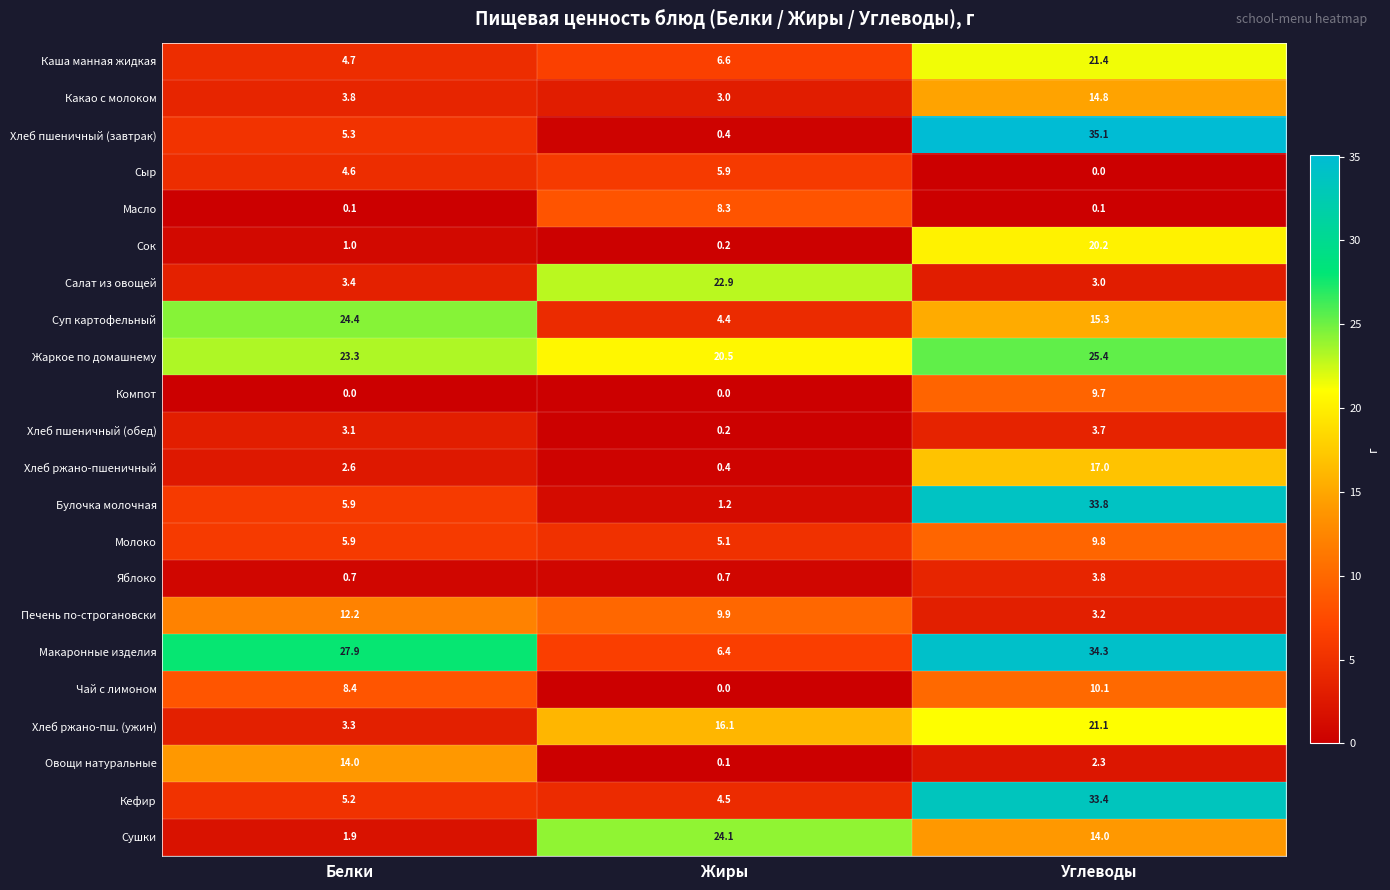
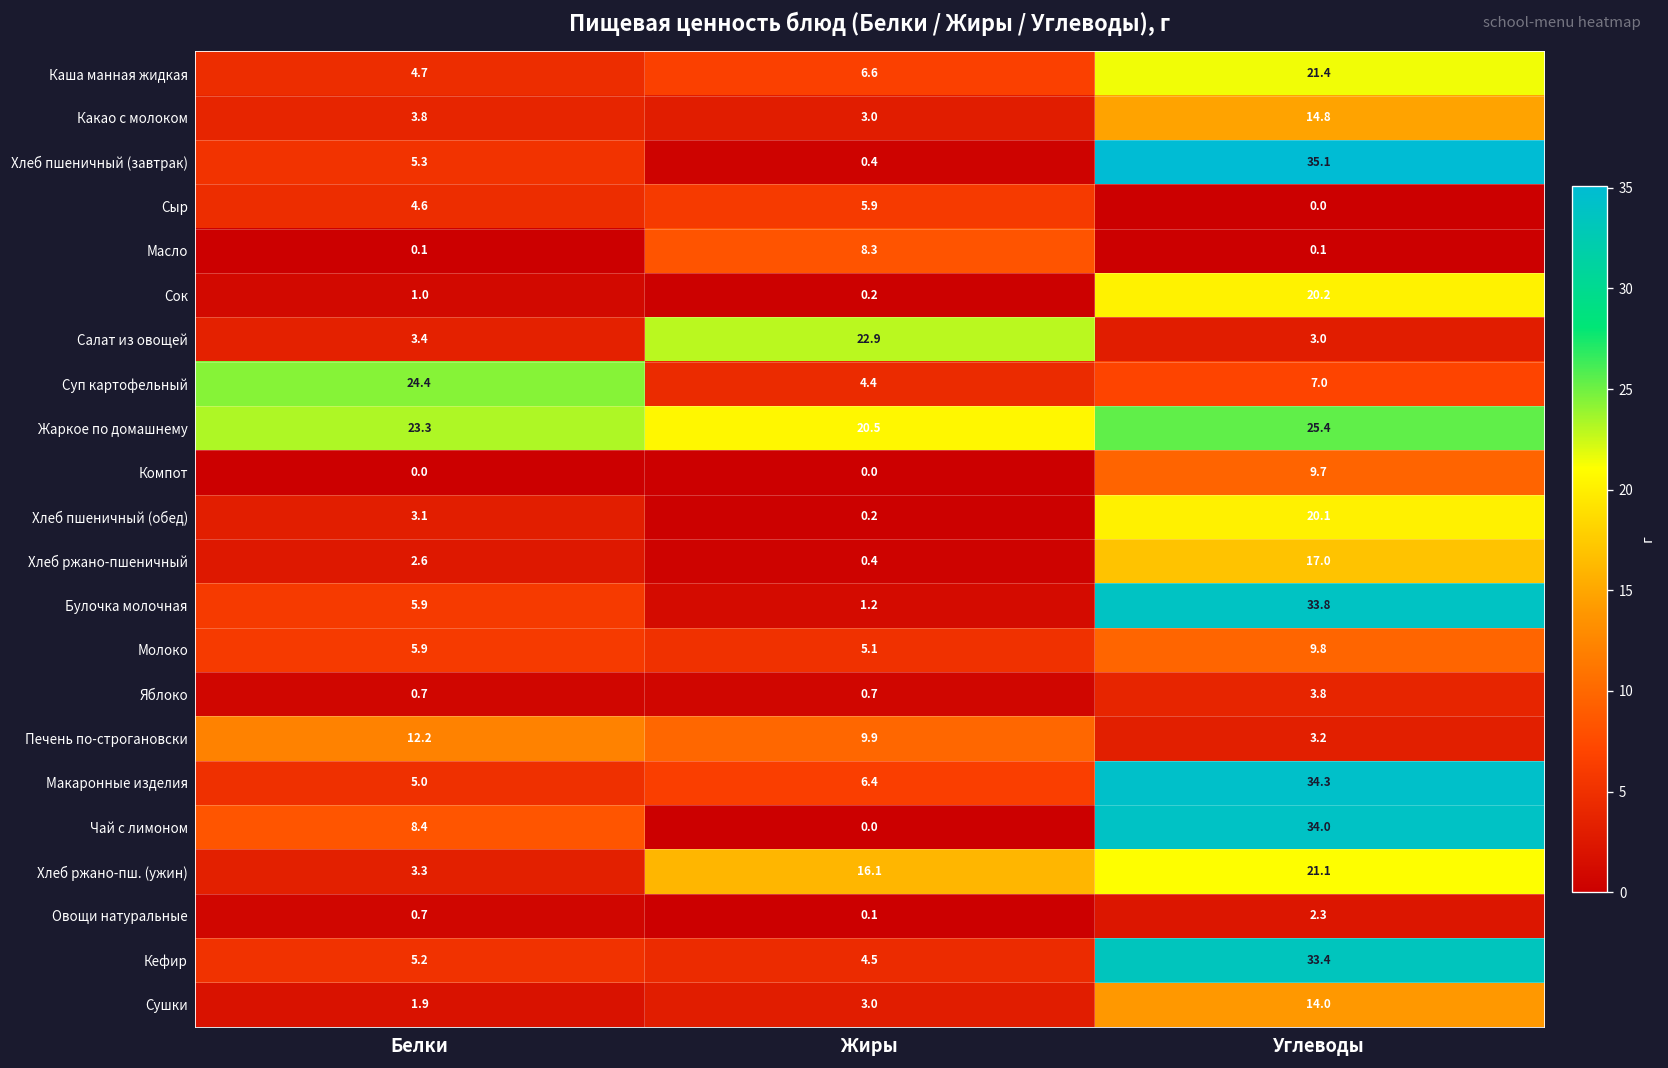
  {
    "Каша манная жидкая": {
      "Белки": 4.7,
      "Жиры": 6.6,
      "Углеводы": 21.4
    },
    "Какао с молоком": {
      "Белки": 3.8,
      "Жиры": 3.0,
      "Углеводы": 14.8
    },
    "Хлеб пшеничный (завтрак)": {
      "Белки": 5.3,
      "Жиры": 0.4,
      "Углеводы": 35.1
    },
    "Сыр": {
      "Белки": 4.6,
      "Жиры": 5.9,
      "Углеводы": 0.0
    },
    "Масло": {
      "Белки": 0.1,
      "Жиры": 8.3,
      "Углеводы": 0.1
    },
    "Сок": {
      "Белки": 1.0,
      "Жиры": 0.2,
      "Углеводы": 20.2
    },
    "Салат из овощей": {
      "Белки": 3.4,
      "Жиры": 22.9,
      "Углеводы": 3.0
    },
    "Суп картофельный": {
      "Белки": 24.4,
      "Жиры": 4.4,
-     "Углеводы": 15.3
+     "Углеводы": 7.0
    },
    "Жаркое по домашнему": {
      "Белки": 23.3,
      "Жиры": 20.5,
      "Углеводы": 25.4
    },
    "Компот": {
      "Белки": 0.0,
      "Жиры": 0.0,
      "Углеводы": 9.7
    },
    "Хлеб пшеничный (обед)": {
      "Белки": 3.1,
      "Жиры": 0.2,
-     "Углеводы": 3.7
+     "Углеводы": 20.1
    },
    "Хлеб ржано-пшеничный": {
      "Белки": 2.6,
      "Жиры": 0.4,
      "Углеводы": 17.0
    },
    "Булочка молочная": {
      "Белки": 5.9,
      "Жиры": 1.2,
      "Углеводы": 33.8
    },
    "Молоко": {
      "Белки": 5.9,
      "Жиры": 5.1,
      "Углеводы": 9.8
    },
    "Яблоко": {
      "Белки": 0.7,
      "Жиры": 0.7,
      "Углеводы": 3.8
    },
    "Печень по-строгановски": {
      "Белки": 12.2,
      "Жиры": 9.9,
      "Углеводы": 3.2
    },
    "Макаронные изделия": {
-     "Белки": 27.9,
+     "Белки": 5.0,
      "Жиры": 6.4,
      "Углеводы": 34.3
    },
    "Чай с лимоном": {
      "Белки": 8.4,
      "Жиры": 0.0,
-     "Углеводы": 10.1
+     "Углеводы": 34.0
    },
    "Хлеб ржано-пш. (ужин)": {
      "Белки": 3.3,
      "Жиры": 16.1,
      "Углеводы": 21.1
    },
    "Овощи натуральные": {
-     "Белки": 14.0,
+     "Белки": 0.7,
      "Жиры": 0.1,
      "Углеводы": 2.3
    },
    "Кефир": {
      "Белки": 5.2,
      "Жиры": 4.5,
      "Углеводы": 33.4
    },
    "Сушки": {
      "Белки": 1.9,
-     "Жиры": 24.1,
+     "Жиры": 3.0,
      "Углеводы": 14.0
    }
  }
